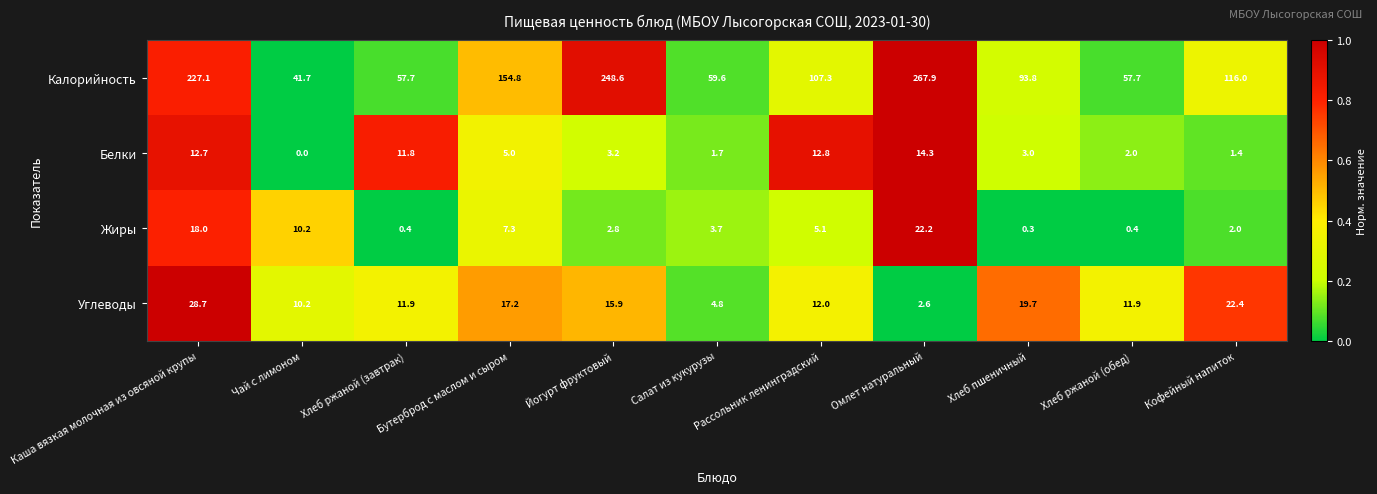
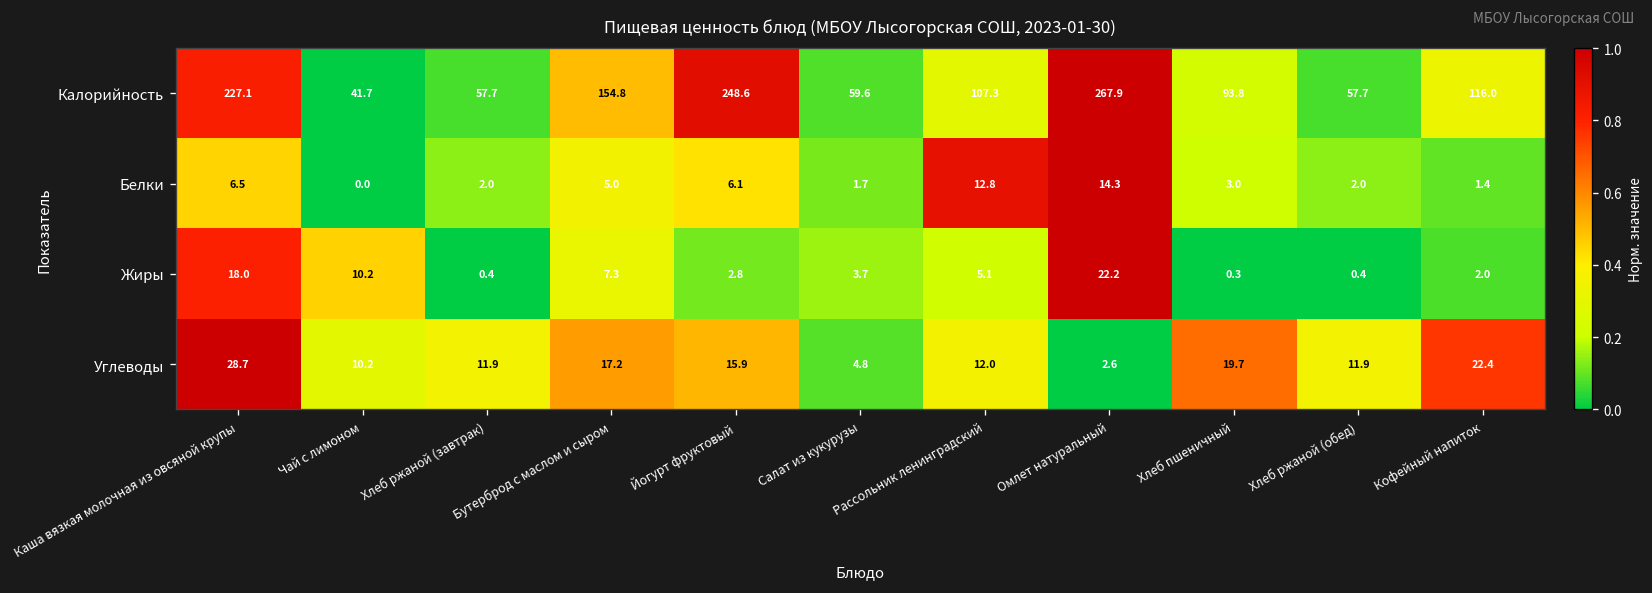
  {
    "Калорийность": {
      "Каша вязкая молочная из овсяной крупы": 227.1,
      "Чай с лимоном": 41.7,
      "Хлеб ржаной (завтрак)": 57.7,
      "Бутерброд с маслом и сыром": 154.8,
      "Йогурт фруктовый": 248.6,
      "Салат из кукурузы": 59.6,
      "Рассольник ленинградский": 107.3,
      "Омлет натуральный": 267.9,
      "Хлеб пшеничный": 93.8,
      "Хлеб ржаной (обед)": 57.7,
      "Кофейный напиток": 116.0
    },
    "Белки": {
-     "Каша вязкая молочная из овсяной крупы": 12.7,
+     "Каша вязкая молочная из овсяной крупы": 6.5,
      "Чай с лимоном": 0.0,
-     "Хлеб ржаной (завтрак)": 11.8,
+     "Хлеб ржаной (завтрак)": 2.0,
      "Бутерброд с маслом и сыром": 5.0,
-     "Йогурт фруктовый": 3.2,
+     "Йогурт фруктовый": 6.1,
      "Салат из кукурузы": 1.7,
      "Рассольник ленинградский": 12.8,
      "Омлет натуральный": 14.3,
      "Хлеб пшеничный": 3.0,
      "Хлеб ржаной (обед)": 2.0,
      "Кофейный напиток": 1.4
    },
    "Жиры": {
      "Каша вязкая молочная из овсяной крупы": 18.0,
      "Чай с лимоном": 10.2,
      "Хлеб ржаной (завтрак)": 0.4,
      "Бутерброд с маслом и сыром": 7.3,
      "Йогурт фруктовый": 2.8,
      "Салат из кукурузы": 3.7,
      "Рассольник ленинградский": 5.1,
      "Омлет натуральный": 22.2,
      "Хлеб пшеничный": 0.3,
      "Хлеб ржаной (обед)": 0.4,
      "Кофейный напиток": 2.0
    },
    "Углеводы": {
      "Каша вязкая молочная из овсяной крупы": 28.7,
      "Чай с лимоном": 10.2,
      "Хлеб ржаной (завтрак)": 11.9,
      "Бутерброд с маслом и сыром": 17.2,
      "Йогурт фруктовый": 15.9,
      "Салат из кукурузы": 4.8,
      "Рассольник ленинградский": 12.0,
      "Омлет натуральный": 2.6,
      "Хлеб пшеничный": 19.7,
      "Хлеб ржаной (обед)": 11.9,
      "Кофейный напиток": 22.4
    }
  }
